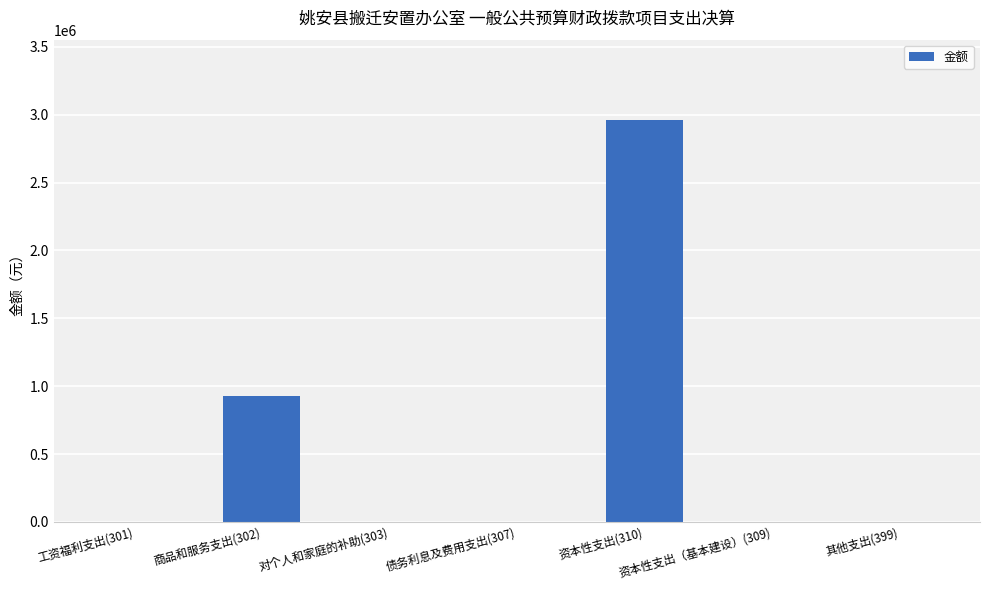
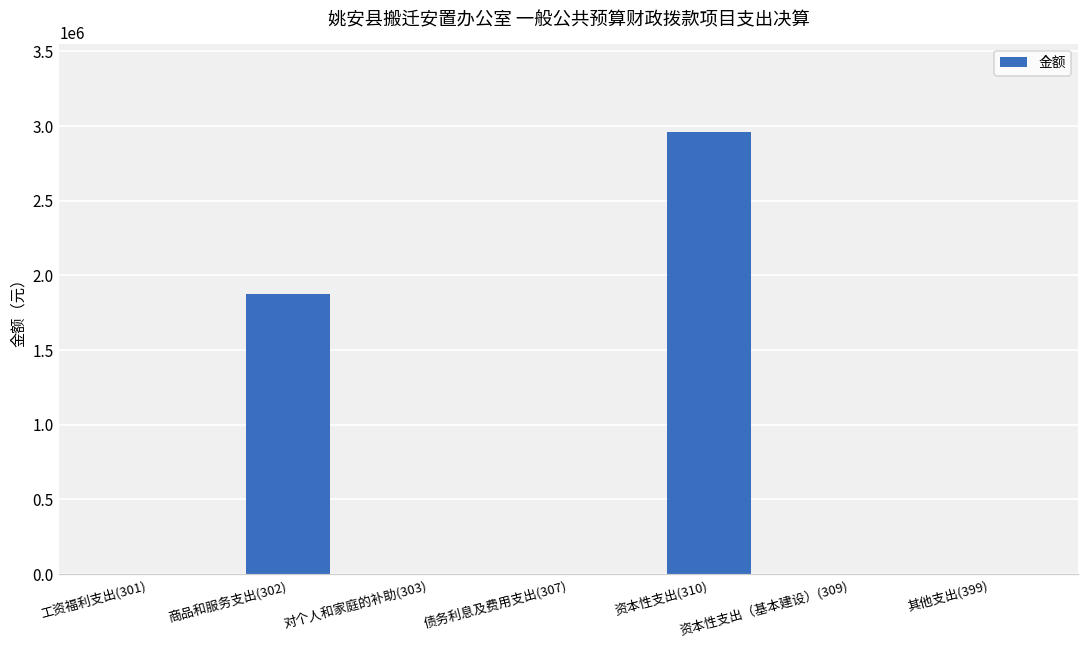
  {
    "工资福利支出(301)": 0,
-   "商品和服务支出(302)": 920000,
+   "商品和服务支出(302)": 1870000,
    "对个人和家庭的补助(303)": 0,
    "债务利息及费用支出(307)": 0,
    "资本性支出(310)": 2960000,
    "资本性支出（基本建设）(309)": 0,
    "其他支出(399)": 0
  }
